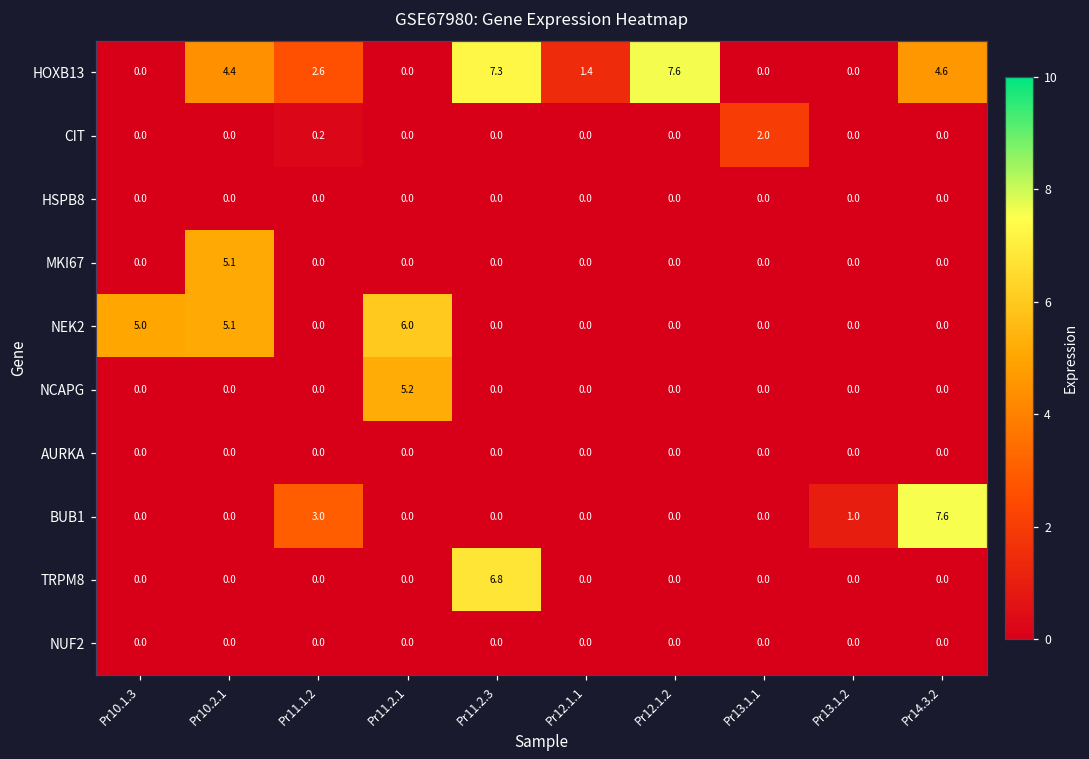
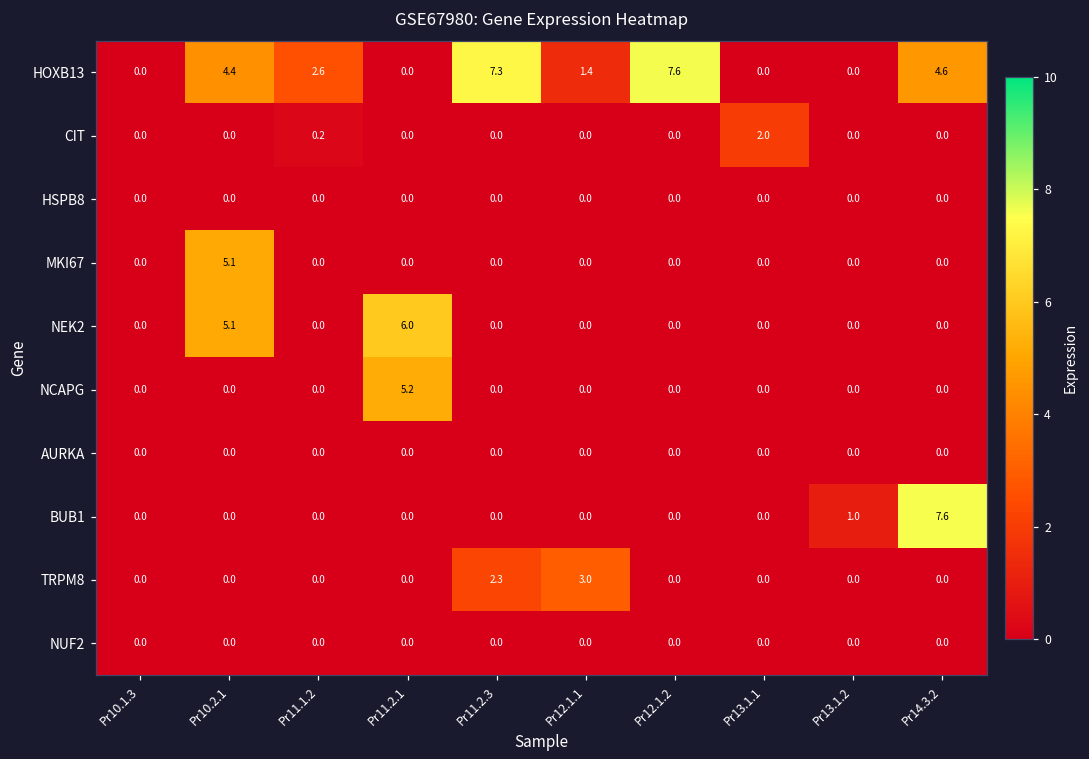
  {
    "HOXB13": {
      "Pr10.1.3": 0.0,
      "Pr10.2.1": 4.4,
      "Pr11.1.2": 2.6,
      "Pr11.2.1": 0.0,
      "Pr11.2.3": 7.3,
      "Pr12.1.1": 1.4,
      "Pr12.1.2": 7.6,
      "Pr13.1.1": 0.0,
      "Pr13.1.2": 0.0,
      "Pr14.3.2": 4.6
    },
    "CIT": {
      "Pr10.1.3": 0.0,
      "Pr10.2.1": 0.0,
      "Pr11.1.2": 0.2,
      "Pr11.2.1": 0.0,
      "Pr11.2.3": 0.0,
      "Pr12.1.1": 0.0,
      "Pr12.1.2": 0.0,
      "Pr13.1.1": 2.0,
      "Pr13.1.2": 0.0,
      "Pr14.3.2": 0.0
    },
    "HSPB8": {
      "Pr10.1.3": 0.0,
      "Pr10.2.1": 0.0,
      "Pr11.1.2": 0.0,
      "Pr11.2.1": 0.0,
      "Pr11.2.3": 0.0,
      "Pr12.1.1": 0.0,
      "Pr12.1.2": 0.0,
      "Pr13.1.1": 0.0,
      "Pr13.1.2": 0.0,
      "Pr14.3.2": 0.0
    },
    "MKI67": {
      "Pr10.1.3": 0.0,
      "Pr10.2.1": 5.1,
      "Pr11.1.2": 0.0,
      "Pr11.2.1": 0.0,
      "Pr11.2.3": 0.0,
      "Pr12.1.1": 0.0,
      "Pr12.1.2": 0.0,
      "Pr13.1.1": 0.0,
      "Pr13.1.2": 0.0,
      "Pr14.3.2": 0.0
    },
    "NEK2": {
-     "Pr10.1.3": 5.0,
+     "Pr10.1.3": 0.0,
      "Pr10.2.1": 5.1,
      "Pr11.1.2": 0.0,
      "Pr11.2.1": 6.0,
      "Pr11.2.3": 0.0,
      "Pr12.1.1": 0.0,
      "Pr12.1.2": 0.0,
      "Pr13.1.1": 0.0,
      "Pr13.1.2": 0.0,
      "Pr14.3.2": 0.0
    },
    "NCAPG": {
      "Pr10.1.3": 0.0,
      "Pr10.2.1": 0.0,
      "Pr11.1.2": 0.0,
      "Pr11.2.1": 5.2,
      "Pr11.2.3": 0.0,
      "Pr12.1.1": 0.0,
      "Pr12.1.2": 0.0,
      "Pr13.1.1": 0.0,
      "Pr13.1.2": 0.0,
      "Pr14.3.2": 0.0
    },
    "AURKA": {
      "Pr10.1.3": 0.0,
      "Pr10.2.1": 0.0,
      "Pr11.1.2": 0.0,
      "Pr11.2.1": 0.0,
      "Pr11.2.3": 0.0,
      "Pr12.1.1": 0.0,
      "Pr12.1.2": 0.0,
      "Pr13.1.1": 0.0,
      "Pr13.1.2": 0.0,
      "Pr14.3.2": 0.0
    },
    "BUB1": {
      "Pr10.1.3": 0.0,
      "Pr10.2.1": 0.0,
-     "Pr11.1.2": 3.0,
+     "Pr11.1.2": 0.0,
      "Pr11.2.1": 0.0,
      "Pr11.2.3": 0.0,
      "Pr12.1.1": 0.0,
      "Pr12.1.2": 0.0,
      "Pr13.1.1": 0.0,
      "Pr13.1.2": 1.0,
      "Pr14.3.2": 7.6
    },
    "TRPM8": {
      "Pr10.1.3": 0.0,
      "Pr10.2.1": 0.0,
      "Pr11.1.2": 0.0,
      "Pr11.2.1": 0.0,
-     "Pr11.2.3": 6.8,
-     "Pr12.1.1": 0.0,
+     "Pr11.2.3": 2.3,
+     "Pr12.1.1": 3.0,
      "Pr12.1.2": 0.0,
      "Pr13.1.1": 0.0,
      "Pr13.1.2": 0.0,
      "Pr14.3.2": 0.0
    },
    "NUF2": {
      "Pr10.1.3": 0.0,
      "Pr10.2.1": 0.0,
      "Pr11.1.2": 0.0,
      "Pr11.2.1": 0.0,
      "Pr11.2.3": 0.0,
      "Pr12.1.1": 0.0,
      "Pr12.1.2": 0.0,
      "Pr13.1.1": 0.0,
      "Pr13.1.2": 0.0,
      "Pr14.3.2": 0.0
    }
  }
